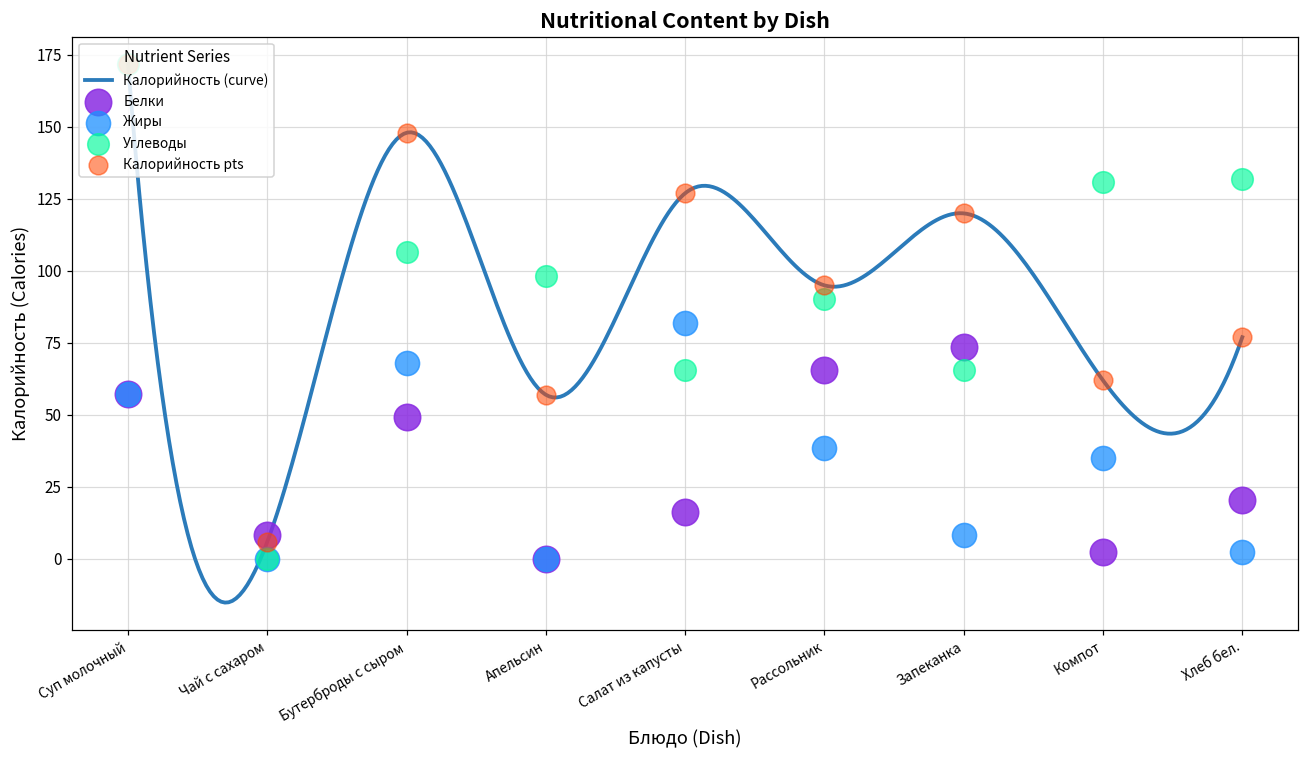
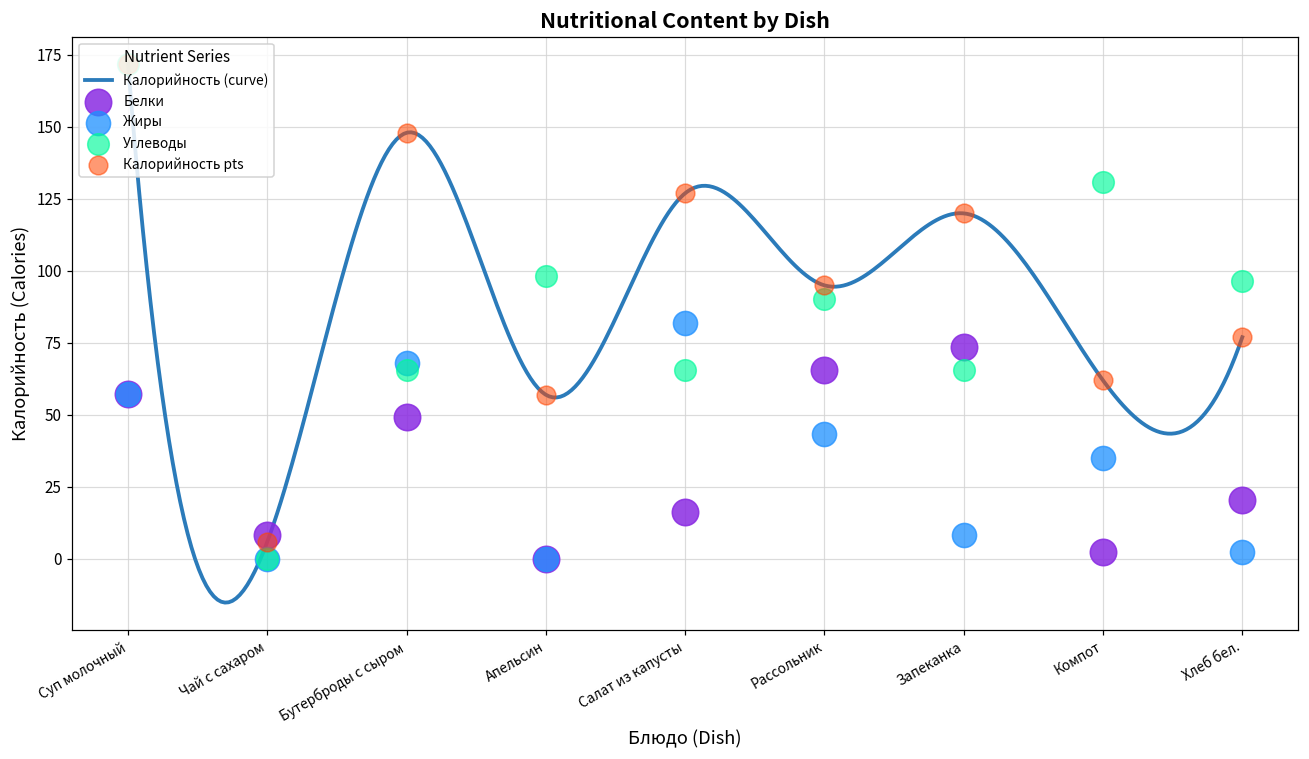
  {
    "Жиры": {
-     "Рассольник": 38
+     "Рассольник": 43
    },
    "Углеводы": {
-     "Бутерброды с сыром": 106,
-     "Хлеб бел.": 132
+     "Бутерброды с сыром": 66,
+     "Хлеб бел.": 97
    }
  }
